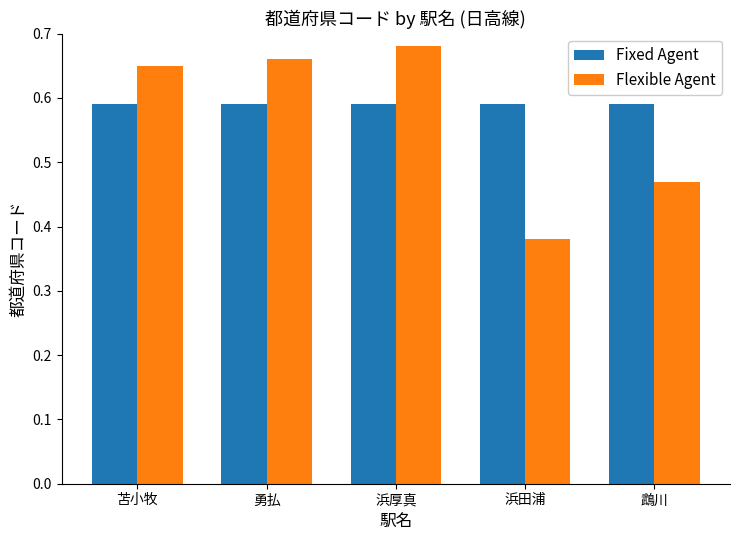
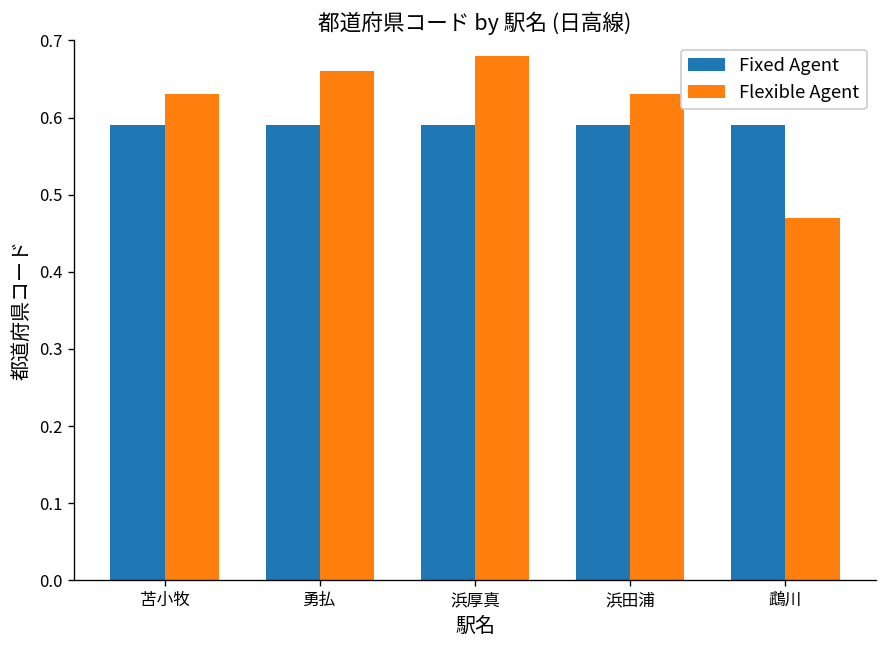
  {
    "Fixed Agent": {
      "苫小牧": 0.59,
      "勇払": 0.59,
      "浜厚真": 0.59,
      "浜田浦": 0.59,
      "鵡川": 0.59
    },
    "Flexible Agent": {
-     "苫小牧": 0.65,
+     "苫小牧": 0.63,
      "勇払": 0.66,
      "浜厚真": 0.68,
-     "浜田浦": 0.38,
+     "浜田浦": 0.63,
      "鵡川": 0.47
    }
  }
